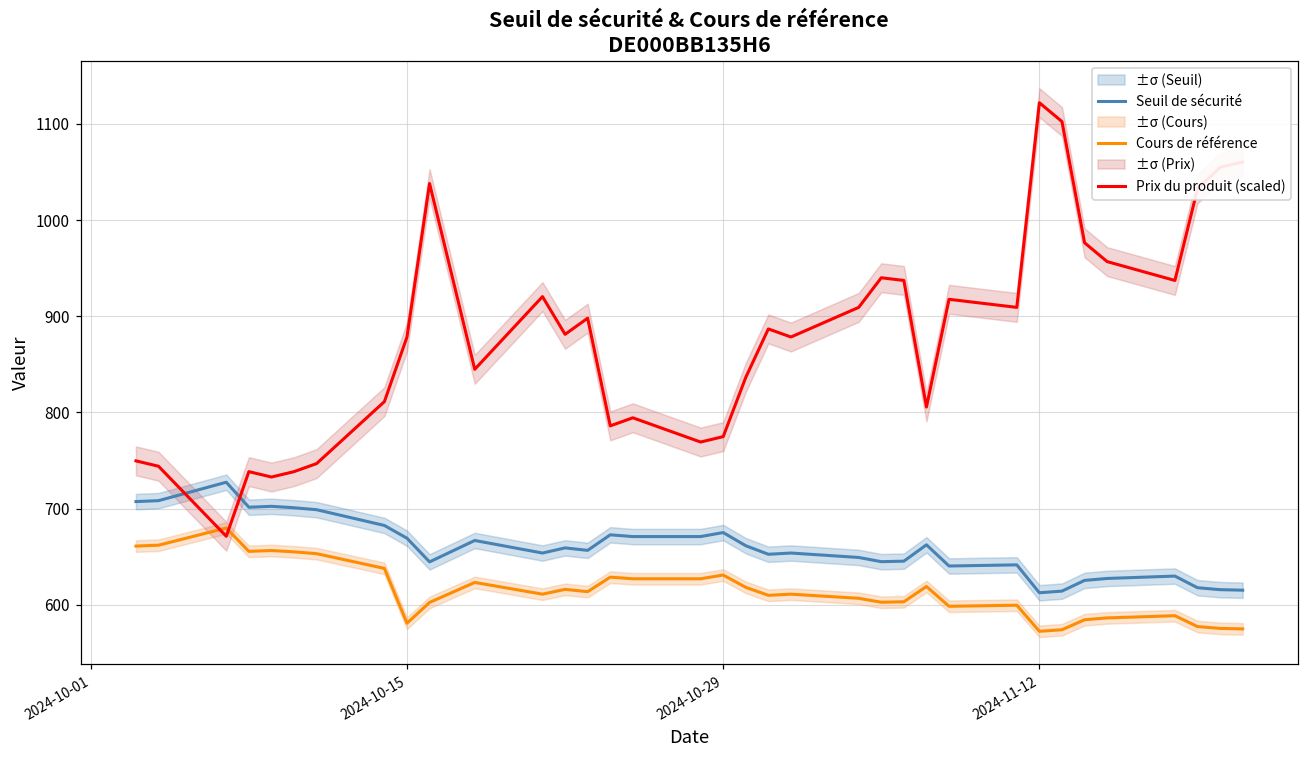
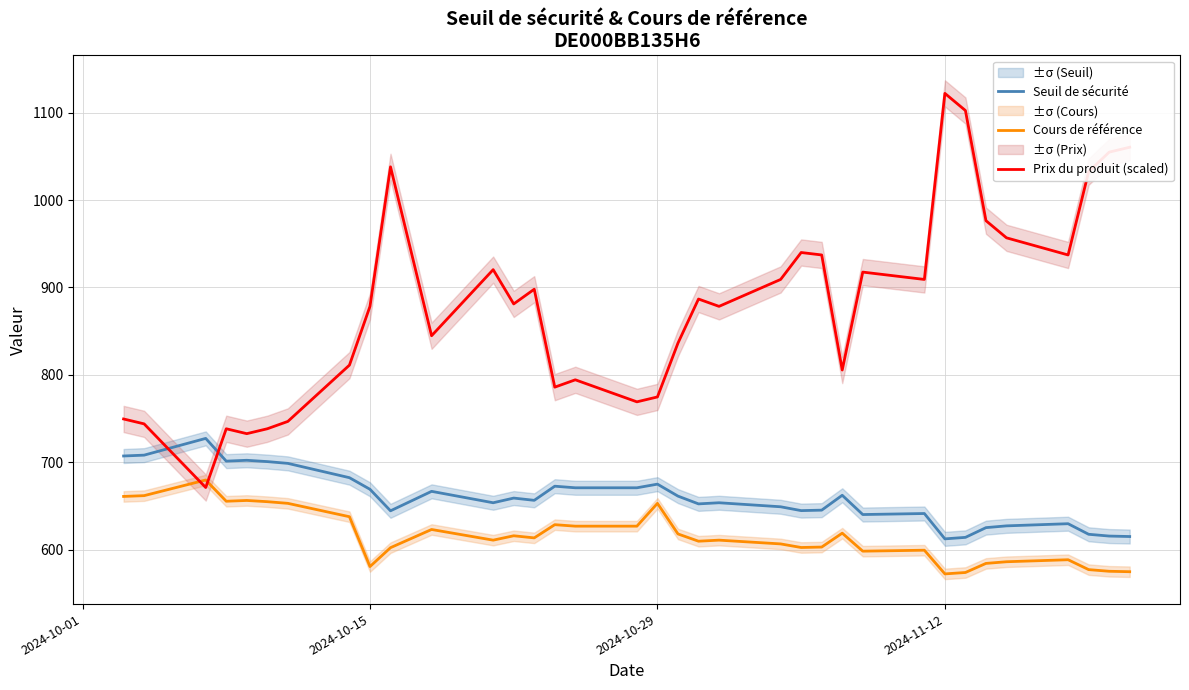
  {
    "Cours de référence": {
      "2024-10-15": 580,
-     "2024-10-29": 630,
+     "2024-10-29": 650,
      "2024-11-12": 570
    },
    "Prix du produit (scaled)": {
      "2024-10-15": 880,
      "2024-10-29": 770,
      "2024-11-12": 1120
    }
  }
